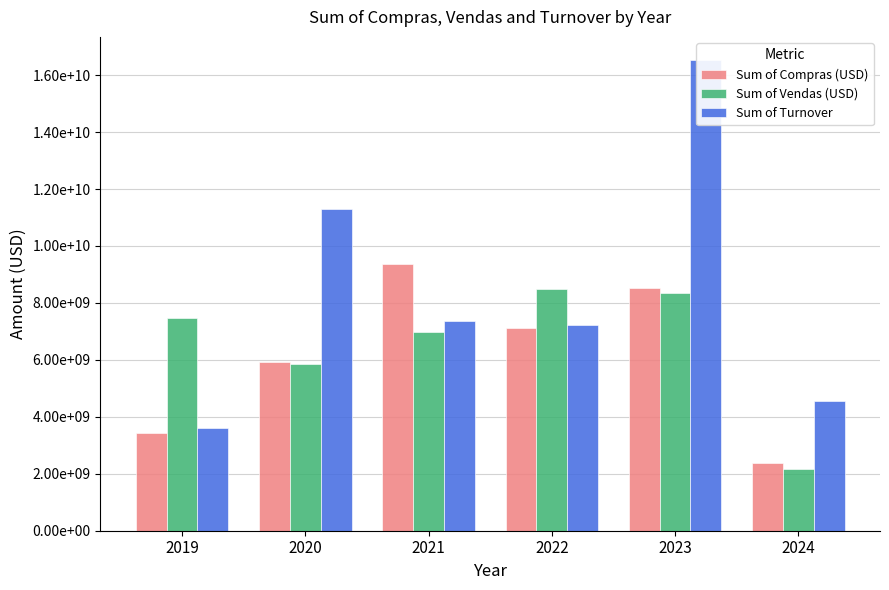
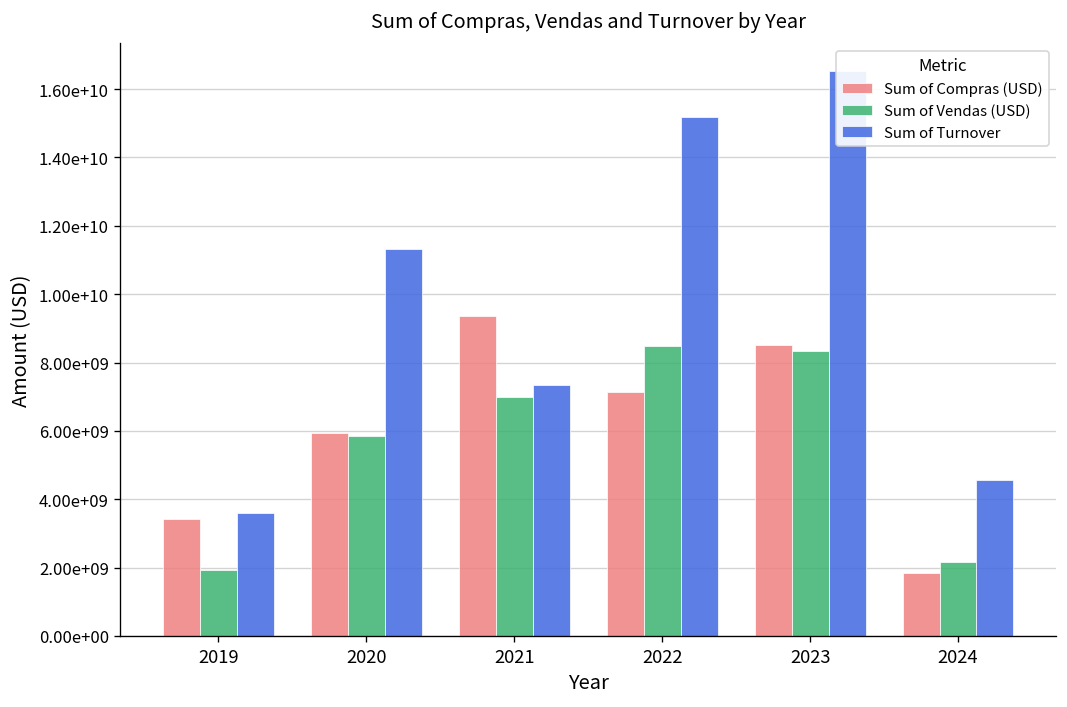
  {
    "Sum of Compras (USD)": {
      "2019": 3400000000,
      "2020": 5900000000,
      "2021": 9400000000,
      "2022": 7100000000,
      "2023": 8500000000,
-     "2024": 2400000000
+     "2024": 1800000000
    },
    "Sum of Vendas (USD)": {
-     "2019": 7500000000,
+     "2019": 1900000000,
      "2020": 5800000000,
      "2021": 7000000000,
      "2022": 8500000000,
      "2023": 8300000000,
      "2024": 2200000000
    },
    "Sum of Turnover": {
      "2019": 3600000000,
      "2020": 11300000000,
      "2021": 7400000000,
-     "2022": 7200000000,
+     "2022": 15200000000,
      "2024": 4600000000
    }
  }
